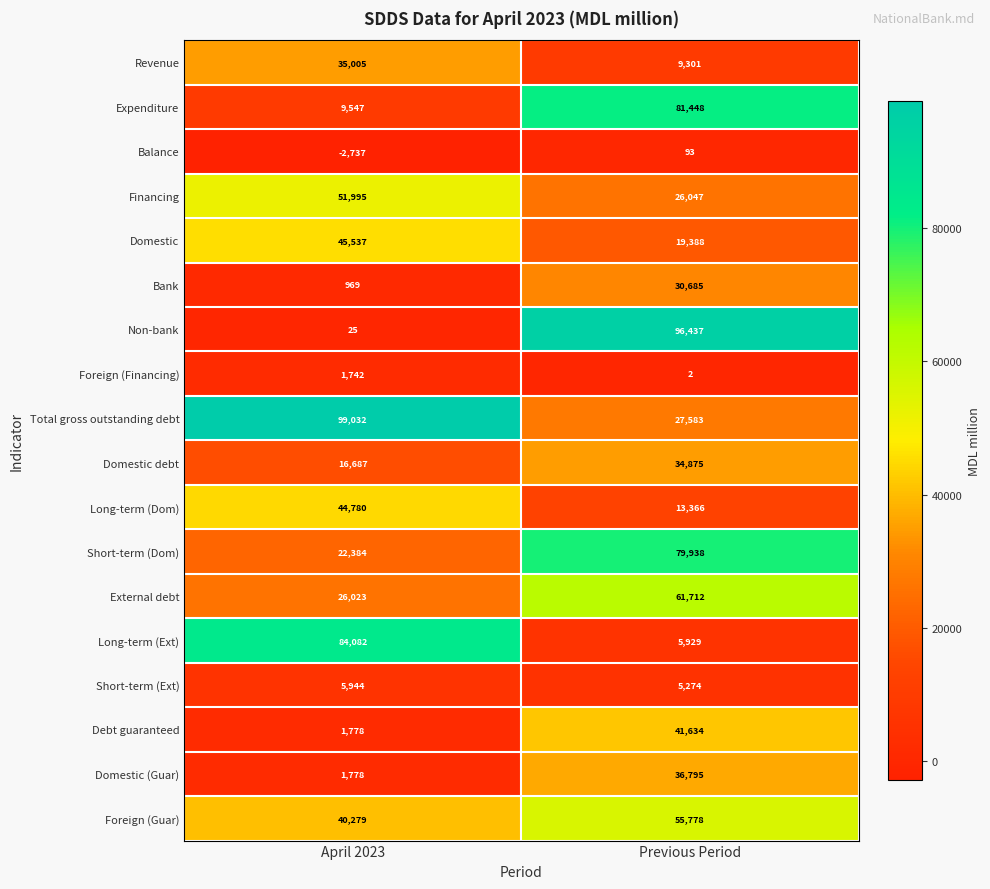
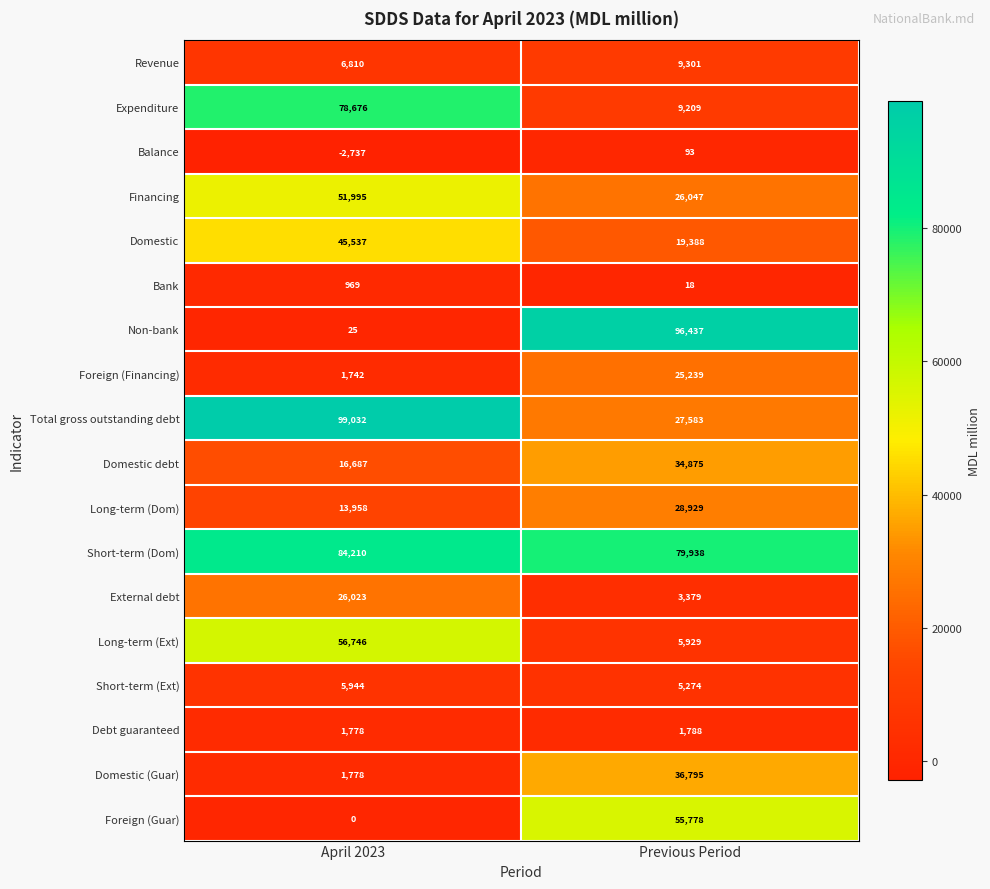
  {
    "Revenue": {
-     "April 2023": "35,005",
+     "April 2023": "6,810",
      "Previous Period": "9,301"
    },
    "Expenditure": {
-     "April 2023": "9,547",
-     "Previous Period": "81,448"
+     "April 2023": "78,676",
+     "Previous Period": "9,209"
    },
    "Balance": {
      "April 2023": "-2,737",
      "Previous Period": "93"
    },
    "Financing": {
      "April 2023": "51,995",
      "Previous Period": "26,047"
    },
    "Domestic": {
      "April 2023": "45,537",
      "Previous Period": "19,388"
    },
    "Bank": {
      "April 2023": "969",
-     "Previous Period": "30,685"
+     "Previous Period": "18"
    },
    "Non-bank": {
      "April 2023": "25",
      "Previous Period": "96,437"
    },
    "Foreign (Financing)": {
      "April 2023": "1,742",
-     "Previous Period": "2"
+     "Previous Period": "25,239"
    },
    "Total gross outstanding debt": {
      "April 2023": "99,032",
      "Previous Period": "27,583"
    },
    "Domestic debt": {
      "April 2023": "16,687",
      "Previous Period": "34,875"
    },
    "Long-term (Dom)": {
-     "April 2023": "44,780",
-     "Previous Period": "13,366"
+     "April 2023": "13,958",
+     "Previous Period": "28,929"
    },
    "Short-term (Dom)": {
-     "April 2023": "22,384",
+     "April 2023": "84,210",
      "Previous Period": "79,938"
    },
    "External debt": {
      "April 2023": "26,023",
-     "Previous Period": "61,712"
+     "Previous Period": "3,379"
    },
    "Long-term (Ext)": {
-     "April 2023": "84,082",
+     "April 2023": "56,746",
      "Previous Period": "5,929"
    },
    "Short-term (Ext)": {
      "April 2023": "5,944",
      "Previous Period": "5,274"
    },
    "Debt guaranteed": {
      "April 2023": "1,778",
-     "Previous Period": "41,634"
+     "Previous Period": "1,788"
    },
    "Domestic (Guar)": {
      "April 2023": "1,778",
      "Previous Period": "36,795"
    },
    "Foreign (Guar)": {
-     "April 2023": "40,279",
+     "April 2023": "0",
      "Previous Period": "55,778"
    }
  }
